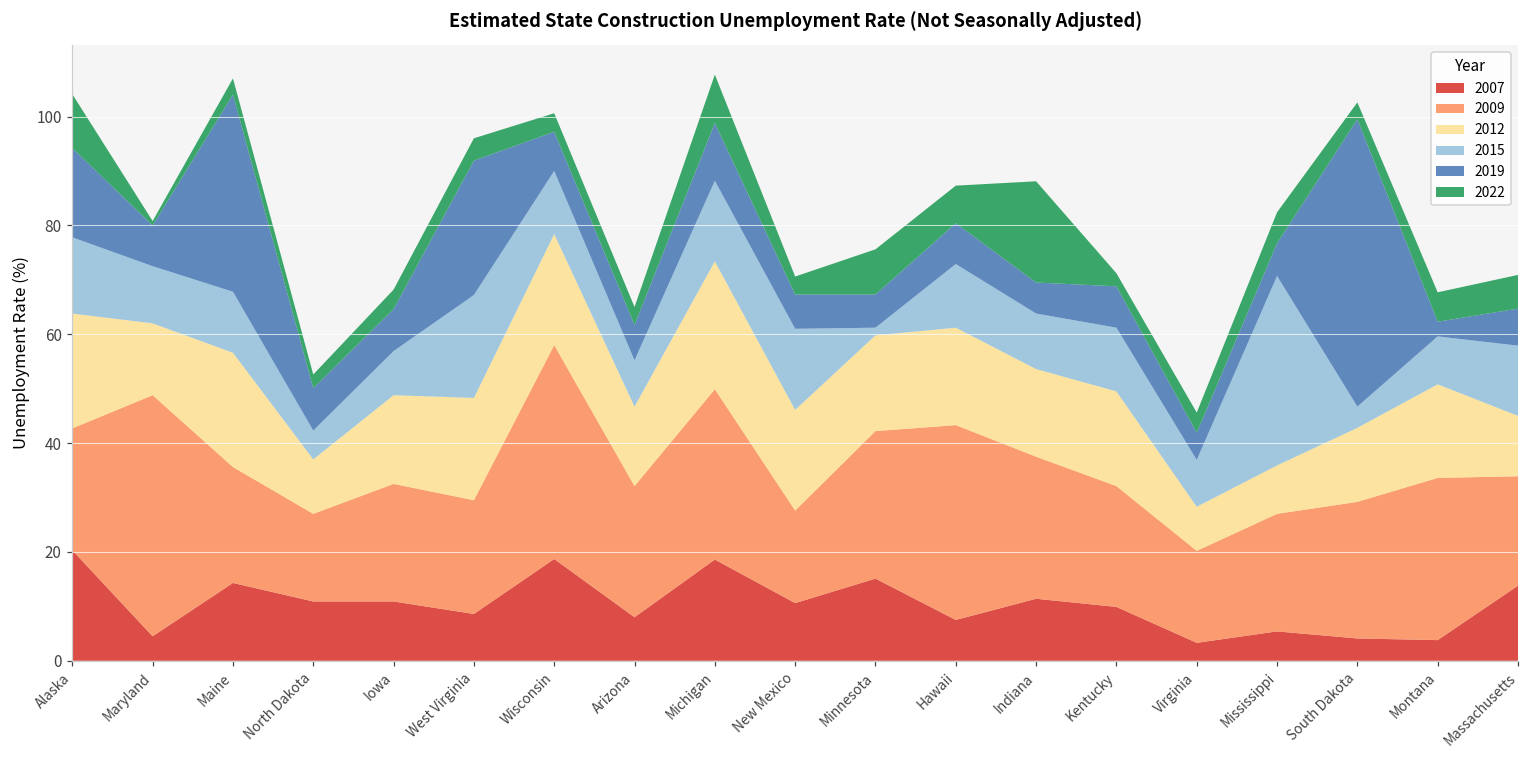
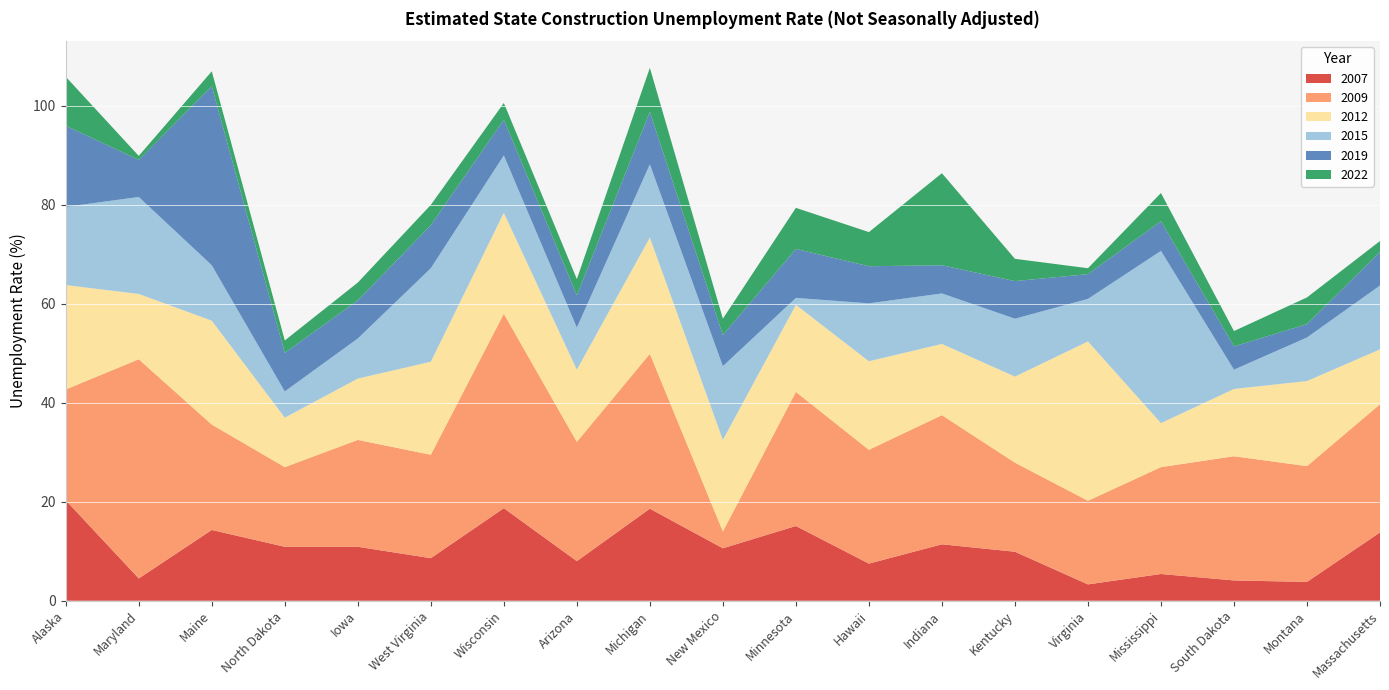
  {
    "2007": {
      "Alaska": 20,
      "Maryland": 5,
      "Maine": 14,
      "North Dakota": 11,
      "Iowa": 11,
      "West Virginia": 9,
      "Wisconsin": 19,
      "Arizona": 8,
      "Michigan": 19,
      "New Mexico": 11,
      "Minnesota": 15,
      "Hawaii": 8,
      "Indiana": 11,
      "Kentucky": 10,
      "Virginia": 3,
      "Mississippi": 5,
      "South Dakota": 4,
      "Montana": 4,
      "Massachusetts": 14
    },
    "2009": {
      "Alaska": 22,
      "Maryland": 44,
      "Maine": 21,
      "North Dakota": 16,
      "Iowa": 22,
      "West Virginia": 21,
      "Wisconsin": 39,
      "Arizona": 24,
      "Michigan": 31,
-     "New Mexico": 17,
+     "New Mexico": 3,
      "Minnesota": 27,
-     "Hawaii": 36,
+     "Hawaii": 23,
      "Indiana": 26,
-     "Kentucky": 22,
+     "Kentucky": 18,
      "Virginia": 17,
      "Mississippi": 22,
      "South Dakota": 25,
-     "Montana": 30,
-     "Massachusetts": 20
+     "Montana": 23,
+     "Massachusetts": 26
    },
    "2012": {
      "Alaska": 21,
      "Maryland": 13,
      "Maine": 21,
      "North Dakota": 10,
-     "Iowa": 16,
+     "Iowa": 12,
      "West Virginia": 19,
      "Wisconsin": 20,
      "Arizona": 15,
      "Michigan": 24,
      "New Mexico": 19,
      "Minnesota": 18,
      "Hawaii": 18,
-     "Indiana": 16,
+     "Indiana": 14,
      "Kentucky": 17,
-     "Virginia": 8,
+     "Virginia": 32,
      "Mississippi": 9,
      "South Dakota": 14,
      "Montana": 17,
      "Massachusetts": 11
    },
    "2015": {
-     "Alaska": 14,
-     "Maryland": 11,
+     "Alaska": 16,
+     "Maryland": 20,
      "Maine": 11,
      "North Dakota": 5,
      "Iowa": 8,
      "West Virginia": 19,
      "Wisconsin": 12,
      "Arizona": 9,
      "Michigan": 15,
      "New Mexico": 15,
      "Minnesota": 1,
      "Hawaii": 12,
      "Indiana": 10,
      "Kentucky": 12,
      "Virginia": 9,
      "Mississippi": 35,
      "South Dakota": 4,
      "Montana": 9,
      "Massachusetts": 13
    },
    "2019": {
      "Alaska": 16,
      "Maryland": 8,
      "Maine": 36,
      "North Dakota": 8,
      "Iowa": 8,
-     "West Virginia": 25,
+     "West Virginia": 9,
      "Wisconsin": 7,
      "Arizona": 7,
      "Michigan": 11,
      "New Mexico": 6,
-     "Minnesota": 6,
+     "Minnesota": 10,
      "Hawaii": 8,
      "Indiana": 6,
      "Kentucky": 8,
      "Virginia": 5,
      "Mississippi": 6,
-     "South Dakota": 53,
+     "South Dakota": 5,
      "Montana": 3,
      "Massachusetts": 7
    },
    "2022": {
      "Alaska": 10,
      "Maryland": 1,
      "Maine": 3,
      "North Dakota": 3,
      "Iowa": 4,
      "West Virginia": 4,
      "Wisconsin": 3,
      "Arizona": 3,
      "Michigan": 9,
      "New Mexico": 3,
      "Minnesota": 8,
      "Hawaii": 7,
      "Indiana": 19,
-     "Kentucky": 2,
-     "Virginia": 4,
+     "Kentucky": 5,
+     "Virginia": 1,
      "Mississippi": 6,
      "South Dakota": 3,
      "Montana": 5,
-     "Massachusetts": 6
+     "Massachusetts": 2
    }
  }
